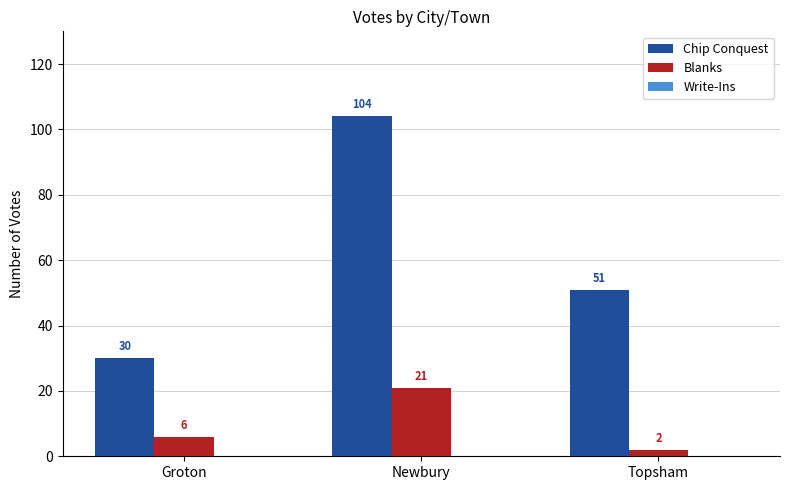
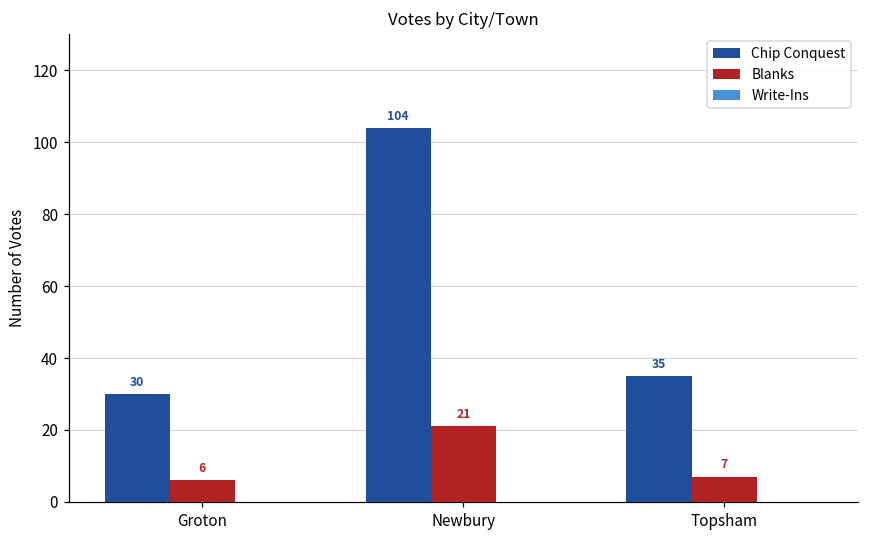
  {
    "Chip Conquest": {
      "Groton": 30,
      "Newbury": 104,
-     "Topsham": 51
+     "Topsham": 35
    },
    "Blanks": {
      "Groton": 6,
      "Newbury": 21,
-     "Topsham": 2
+     "Topsham": 7
    },
    "Write-Ins": {
      "Groton": 0,
      "Newbury": 0,
      "Topsham": 0
    }
  }
